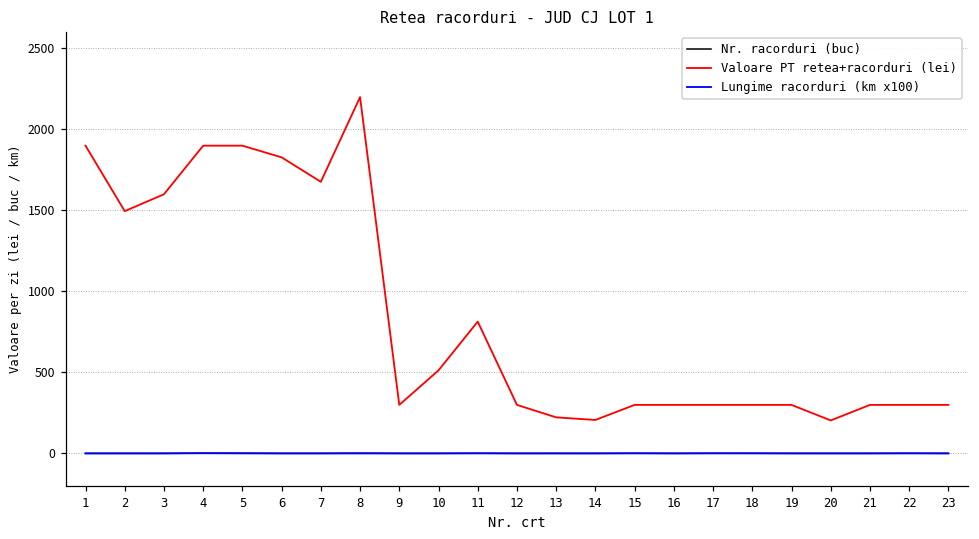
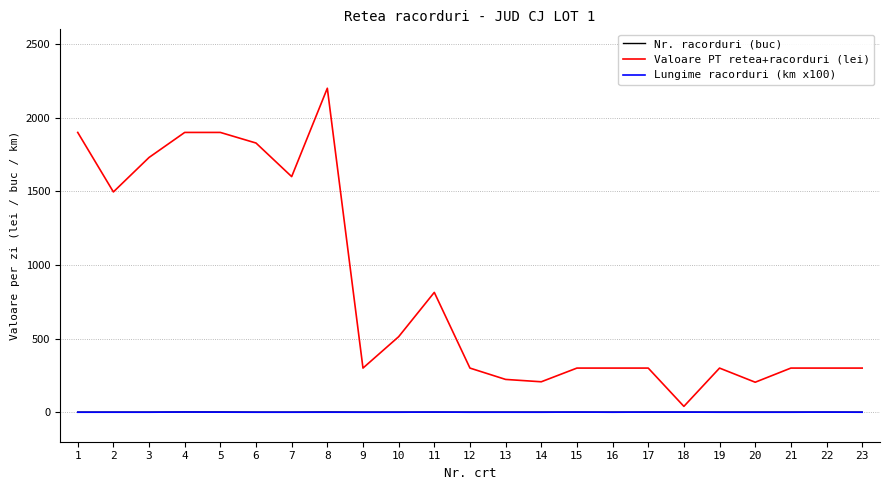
  {
    "Lungime racorduri (km x100)": {
      "1": 0,
      "2": 0,
      "3": 0,
      "4": 0,
      "5": 0,
      "6": 0,
      "7": 0,
      "8": 0,
      "9": 0,
      "10": 0,
      "11": 0,
      "12": 0,
      "13": 0,
      "14": 0,
      "15": 0,
      "16": 0,
      "17": 0,
      "18": 0,
      "19": 0,
      "20": 0,
      "21": 0,
      "22": 0,
      "23": 0
    },
    "Valoare PT retea+racorduri (lei)": {
      "1": 1900,
      "2": 1500,
-     "3": 1600,
+     "3": 1730,
      "4": 1900,
      "5": 1900,
      "6": 1830,
-     "7": 1680,
+     "7": 1600,
      "8": 2200,
      "9": 300,
      "10": 510,
      "11": 810,
      "12": 300,
      "13": 220,
      "14": 210,
      "15": 300,
      "16": 300,
      "17": 300,
-     "18": 300,
+     "18": 40,
      "19": 300,
      "20": 200,
      "21": 300,
      "22": 300,
      "23": 300
    }
  }
